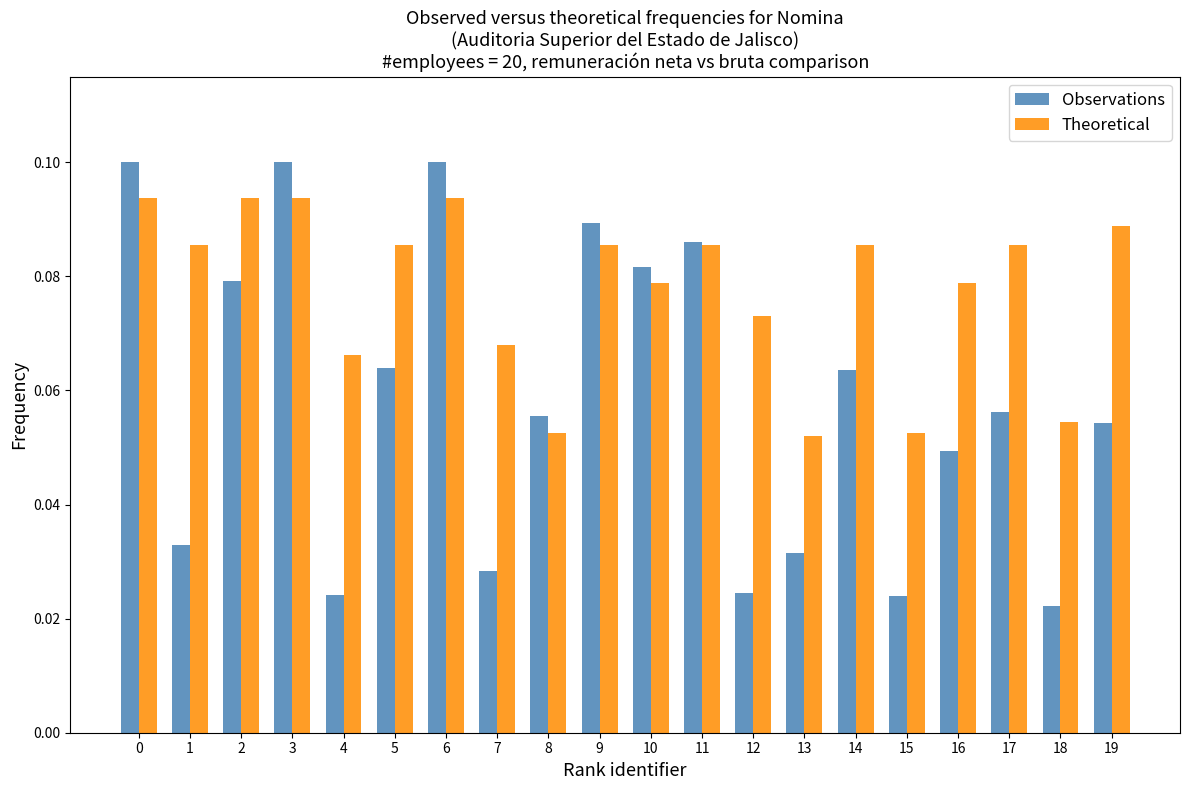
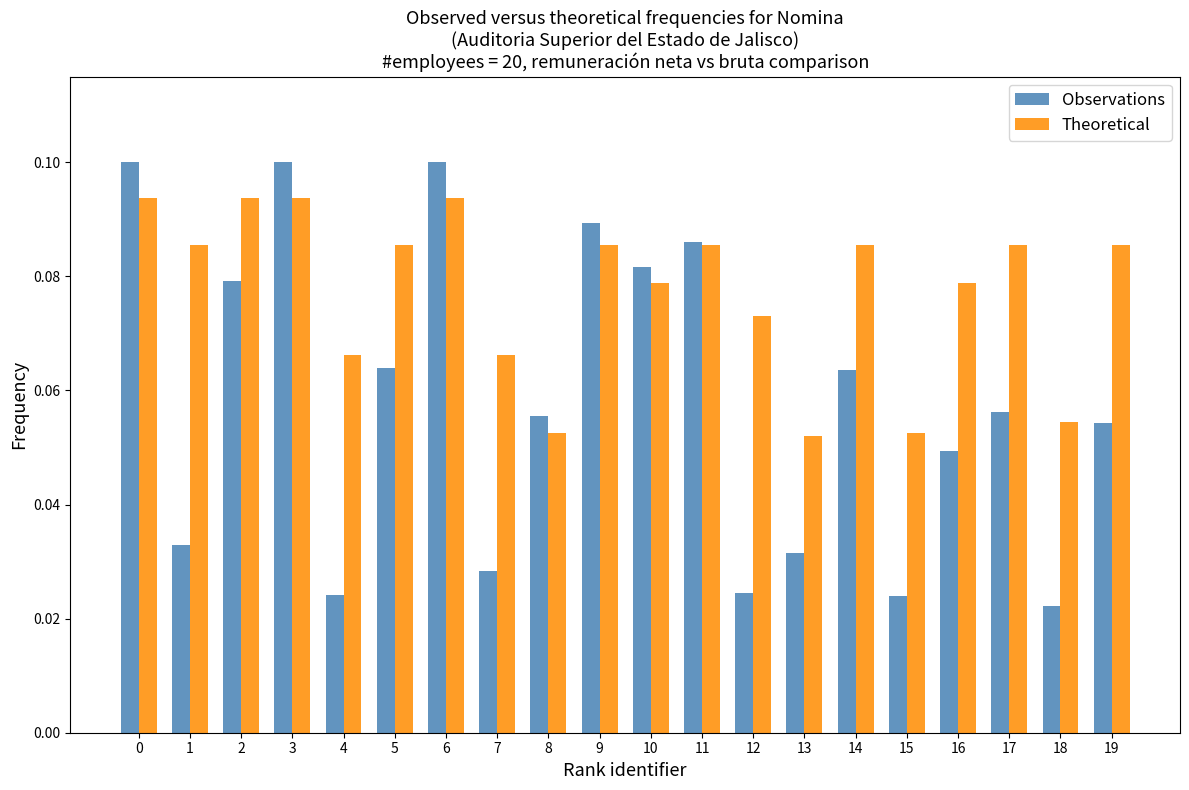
  {
    "Observations": {
      "0": 0.100,
      "1": 0.033,
      "2": 0.079,
      "3": 0.100,
      "4": 0.024,
      "5": 0.064,
      "6": 0.100,
      "7": 0.028,
      "8": 0.055,
      "9": 0.089,
      "10": 0.082,
      "11": 0.086,
      "12": 0.024,
      "13": 0.032,
      "14": 0.064,
      "15": 0.024,
      "16": 0.049,
      "17": 0.056,
      "18": 0.022,
      "19": 0.054
    },
    "Theoretical": {
      "0": 0.094,
      "1": 0.085,
      "2": 0.094,
      "3": 0.094,
      "4": 0.066,
      "5": 0.085,
      "6": 0.094,
-     "7": 0.068,
+     "7": 0.066,
      "8": 0.052,
      "9": 0.085,
      "10": 0.079,
      "11": 0.085,
      "12": 0.073,
      "13": 0.052,
      "14": 0.085,
      "15": 0.052,
      "16": 0.079,
      "17": 0.085,
      "18": 0.055,
-     "19": 0.089
+     "19": 0.085
    }
  }
